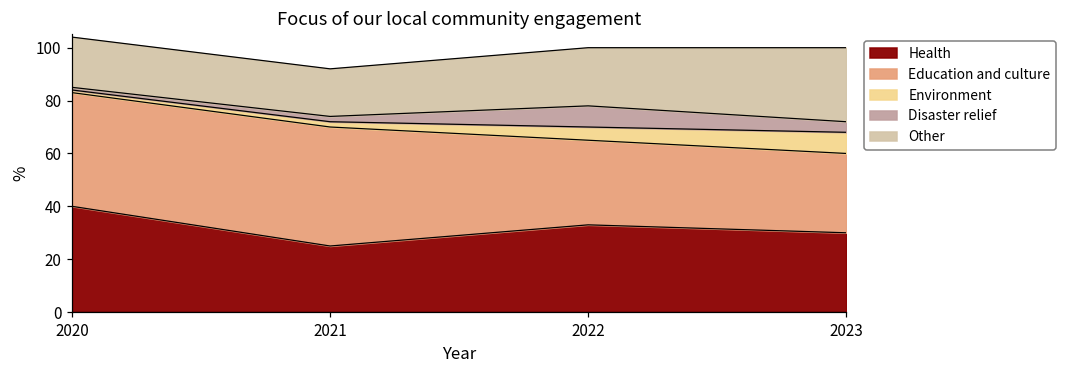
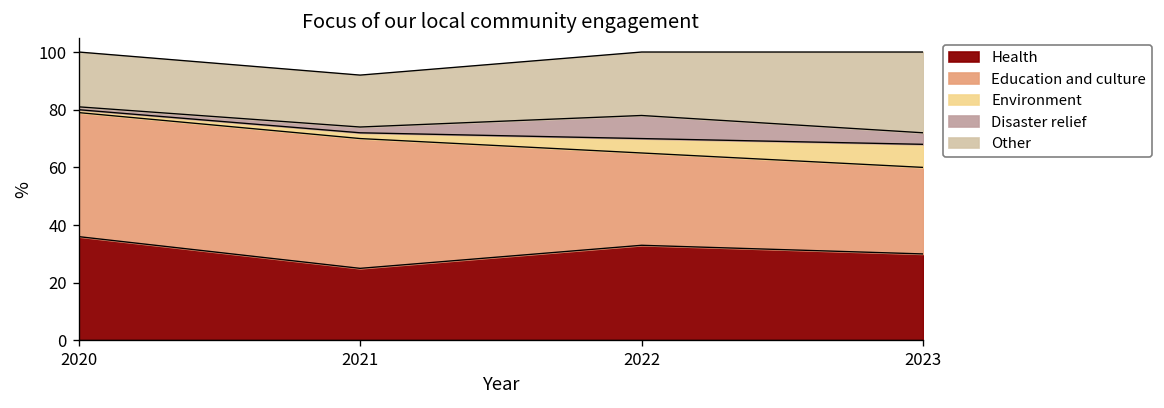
  {
    "Health": {
-     "2020": 40,
+     "2020": 36,
      "2021": 25,
      "2022": 33,
      "2023": 30
    }
  }
